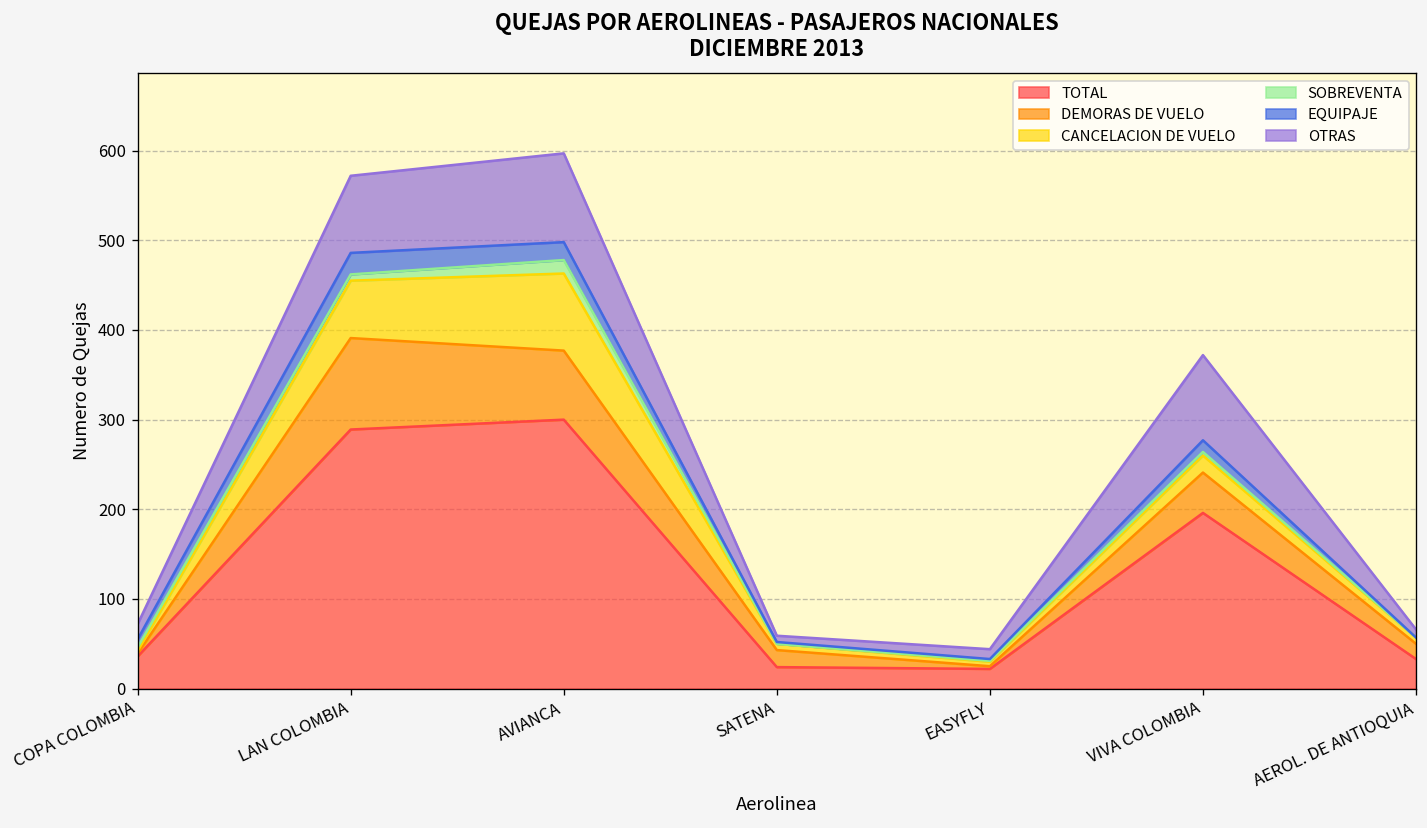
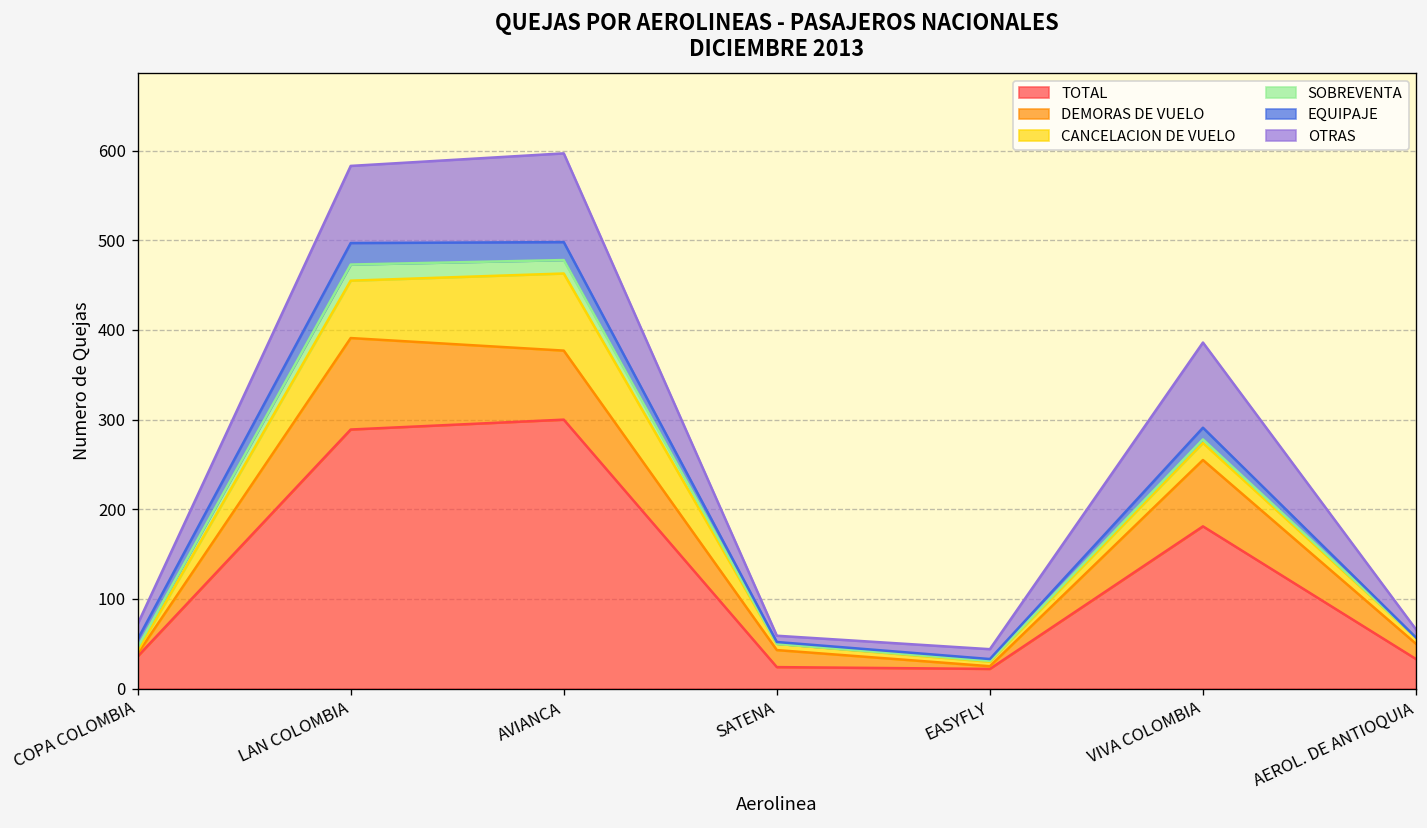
  {
    "TOTAL": {
      "LAN COLOMBIA": 290,
      "AVIANCA": 300,
      "SATENA": 20,
-     "VIVA COLOMBIA": 200,
+     "VIVA COLOMBIA": 180,
      "AEROL. DE ANTIOQUIA": 30
    },
    "DEMORAS DE VUELO": {
      "LAN COLOMBIA": 100,
      "AVIANCA": 80,
      "SATENA": 20,
-     "VIVA COLOMBIA": 50,
+     "VIVA COLOMBIA": 70,
      "AEROL. DE ANTIOQUIA": 20
    },
    "CANCELACION DE VUELO": {
      "LAN COLOMBIA": 60,
      "AVIANCA": 90,
      "VIVA COLOMBIA": 20
    },
    "SOBREVENTA": {
      "COPA COLOMBIA": 0,
-     "LAN COLOMBIA": 10,
+     "LAN COLOMBIA": 20,
      "AVIANCA": 20,
      "VIVA COLOMBIA": 0
    },
    "EQUIPAJE": {
      "COPA COLOMBIA": 10,
      "LAN COLOMBIA": 20,
      "AVIANCA": 20,
      "VIVA COLOMBIA": 10
    },
    "OTRAS": {
      "COPA COLOMBIA": 20,
      "LAN COLOMBIA": 90,
      "AVIANCA": 100,
      "SATENA": 10,
      "EASYFLY": 10,
      "VIVA COLOMBIA": 100,
      "AEROL. DE ANTIOQUIA": 10
    }
  }
